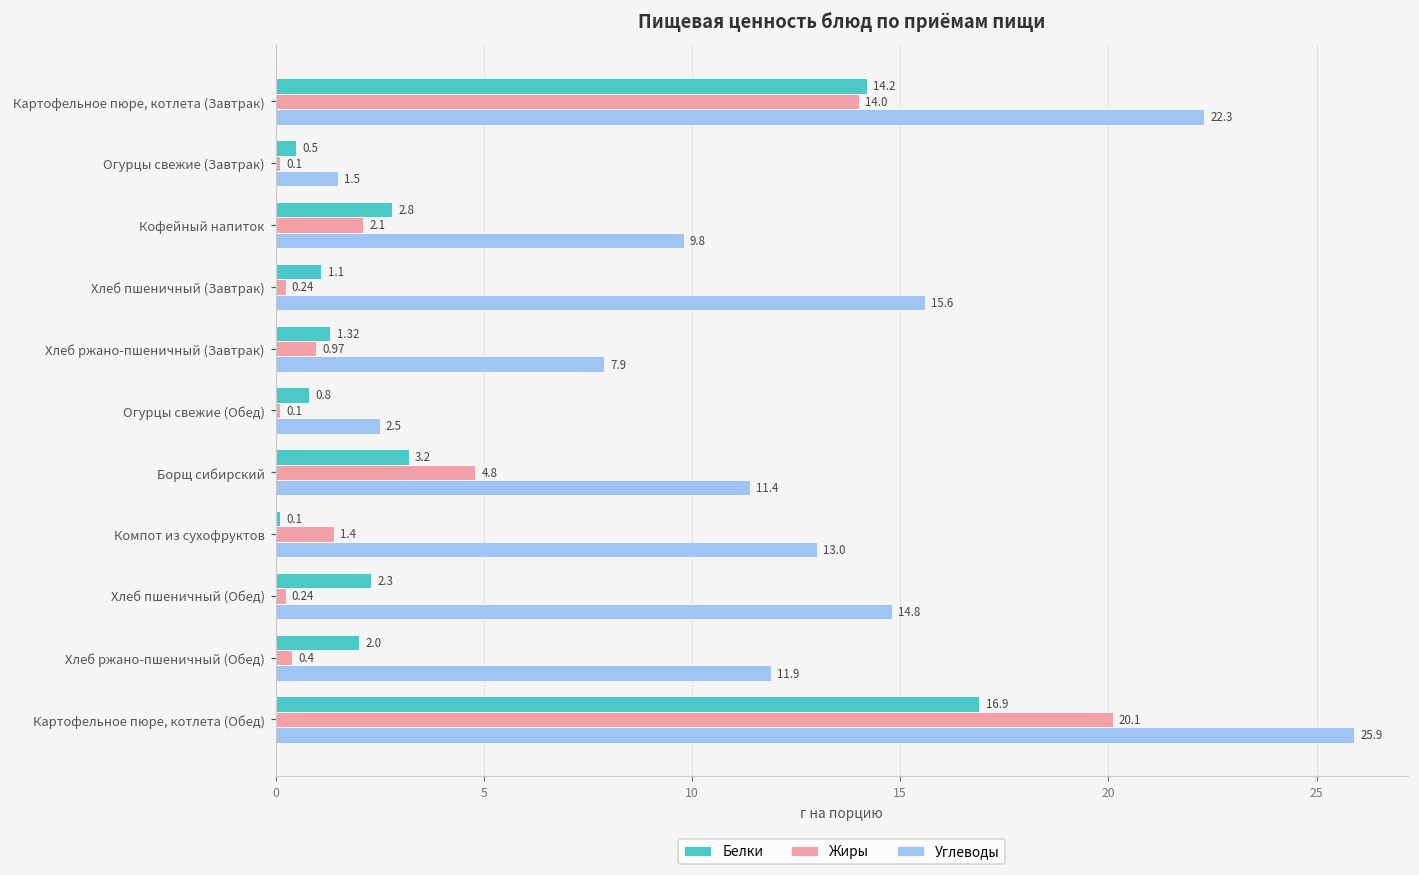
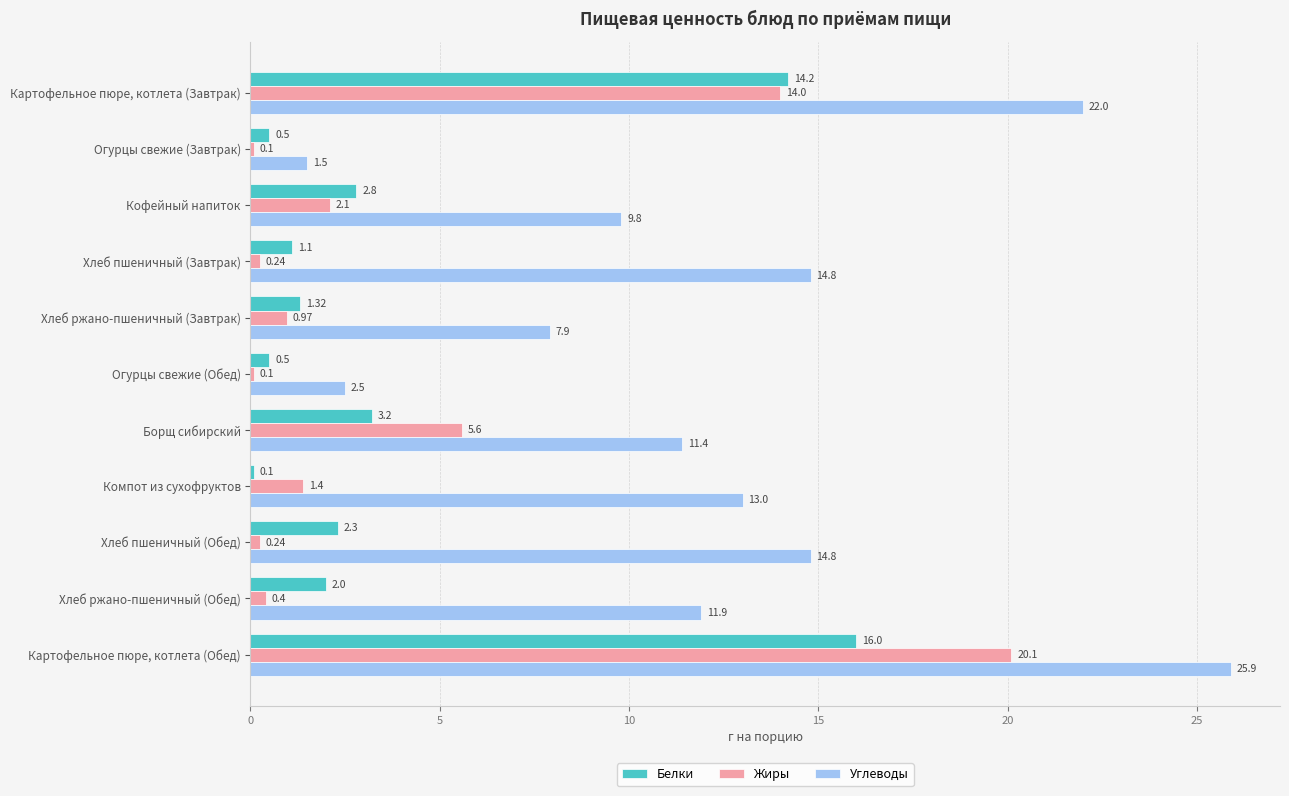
  {
    "Белки": {
      "Картофельное пюре, котлета (Завтрак)": 14.2,
      "Огурцы свежие (Завтрак)": 0.5,
      "Кофейный напиток": 2.8,
      "Хлеб пшеничный (Завтрак)": 1.1,
      "Хлеб ржано-пшеничный (Завтрак)": 1.32,
-     "Огурцы свежие (Обед)": 0.8,
+     "Огурцы свежие (Обед)": 0.5,
      "Борщ сибирский": 3.2,
      "Компот из сухофруктов": 0.1,
      "Хлеб пшеничный (Обед)": 2.3,
      "Хлеб ржано-пшеничный (Обед)": 2.0,
-     "Картофельное пюре, котлета (Обед)": 16.9
+     "Картофельное пюре, котлета (Обед)": 16.0
    },
    "Жиры": {
      "Картофельное пюре, котлета (Завтрак)": 14.0,
      "Огурцы свежие (Завтрак)": 0.1,
      "Кофейный напиток": 2.1,
      "Хлеб пшеничный (Завтрак)": 0.24,
      "Хлеб ржано-пшеничный (Завтрак)": 0.97,
      "Огурцы свежие (Обед)": 0.1,
-     "Борщ сибирский": 4.8,
+     "Борщ сибирский": 5.6,
      "Компот из сухофруктов": 1.4,
      "Хлеб пшеничный (Обед)": 0.24,
      "Хлеб ржано-пшеничный (Обед)": 0.4,
      "Картофельное пюре, котлета (Обед)": 20.1
    },
    "Углеводы": {
-     "Картофельное пюре, котлета (Завтрак)": 22.3,
+     "Картофельное пюре, котлета (Завтрак)": 22.0,
      "Огурцы свежие (Завтрак)": 1.5,
      "Кофейный напиток": 9.8,
-     "Хлеб пшеничный (Завтрак)": 15.6,
+     "Хлеб пшеничный (Завтрак)": 14.8,
      "Хлеб ржано-пшеничный (Завтрак)": 7.9,
      "Огурцы свежие (Обед)": 2.5,
      "Борщ сибирский": 11.4,
      "Компот из сухофруктов": 13.0,
      "Хлеб пшеничный (Обед)": 14.8,
      "Хлеб ржано-пшеничный (Обед)": 11.9,
      "Картофельное пюре, котлета (Обед)": 25.9
    }
  }
